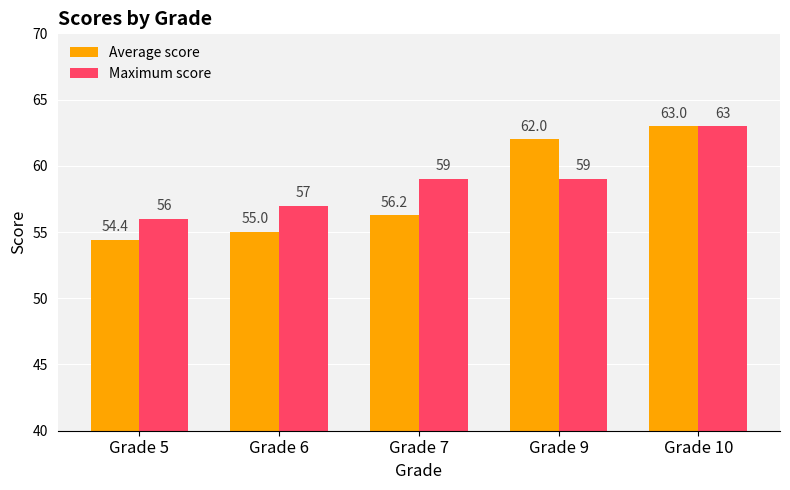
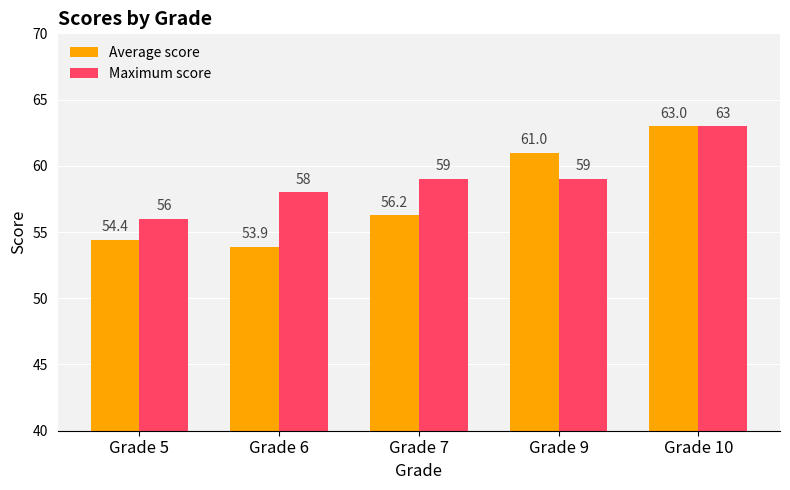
  {
    "Average score": {
      "Grade 5": 54.4,
-     "Grade 6": 55.0,
+     "Grade 6": 53.9,
      "Grade 7": 56.2,
-     "Grade 9": 62.0,
+     "Grade 9": 61.0,
      "Grade 10": 63.0
    },
    "Maximum score": {
      "Grade 5": 56,
-     "Grade 6": 57,
+     "Grade 6": 58,
      "Grade 7": 59,
      "Grade 9": 59,
      "Grade 10": 63
    }
  }
